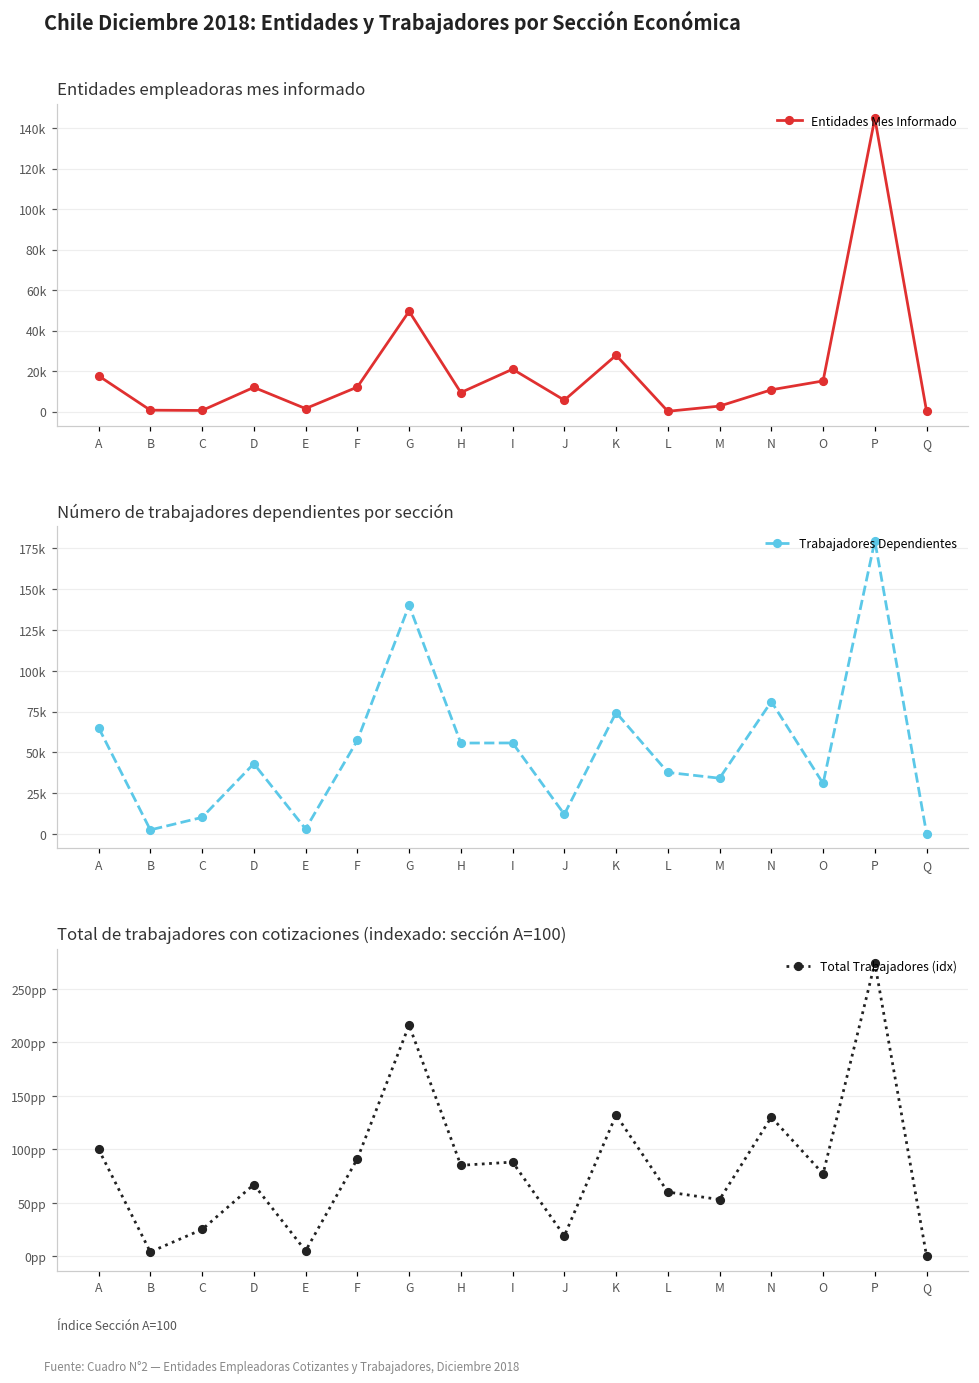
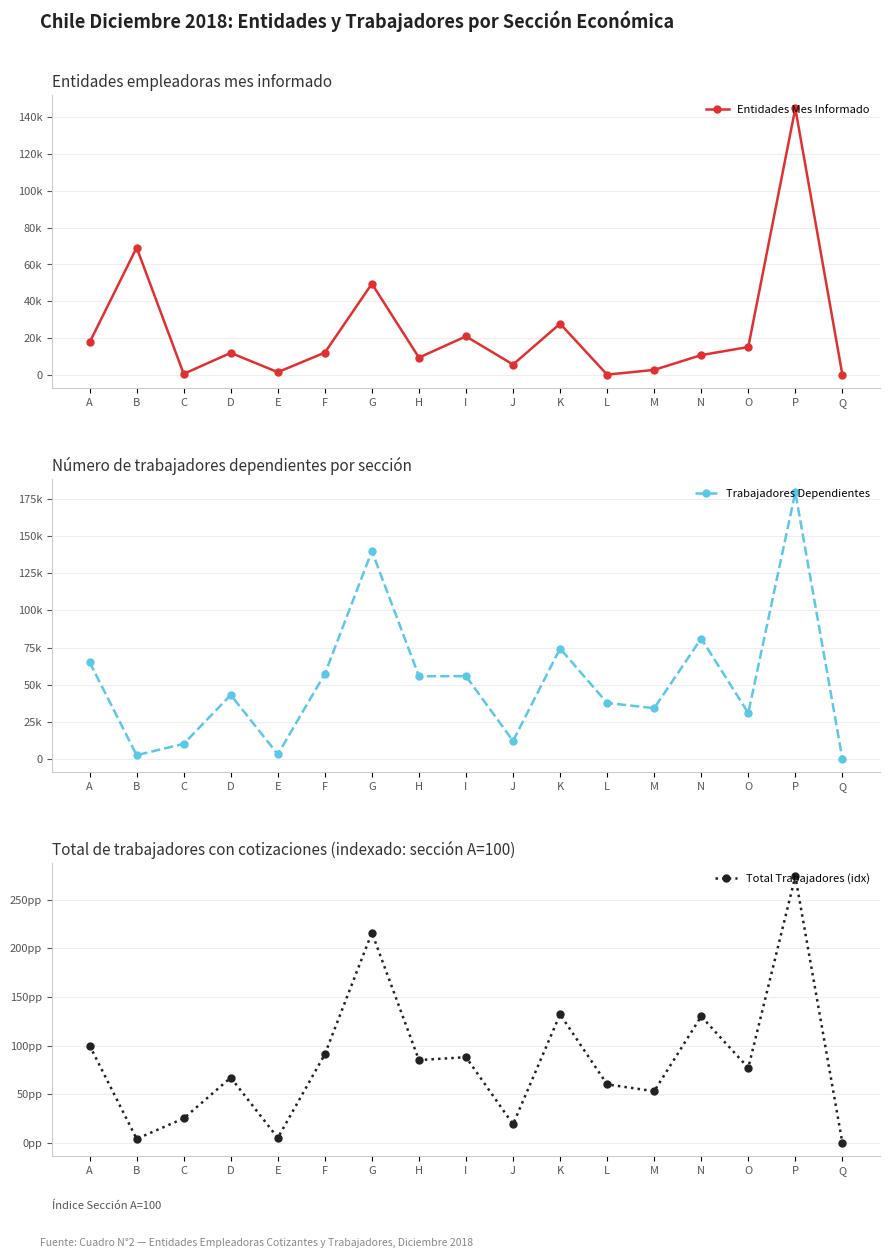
  {
    "Entidades empleadoras mes informado": {
      "A": "18000",
-     "B": "1000",
+     "B": "69000",
      "C": "1000",
      "D": "12000",
      "E": "2000",
      "F": "12000",
      "G": "50000",
      "H": "9000",
      "I": "21000",
      "J": "6000",
      "K": "28000",
      "L": "0",
      "M": "3000",
      "N": "11000",
      "O": "15000",
      "P": "145000",
      "Q": "0"
    },
    "Número de trabajadores dependientes por sección": {
      "A": "65000",
      "B": "3000",
      "C": "10000",
      "D": "43000",
      "E": "3000",
      "F": "57000",
      "G": "140000",
      "H": "56000",
      "I": "56000",
      "J": "12000",
      "K": "74000",
      "L": "38000",
      "M": "34000",
      "N": "81000",
      "O": "31000",
      "P": "179000",
      "Q": "0"
    },
    "Total de trabajadores con cotizaciones (indexado: sección A=100)": {
      "A": "100pp",
      "B": "0pp",
      "C": "30pp",
      "D": "70pp",
      "E": "10pp",
      "F": "90pp",
      "G": "220pp",
      "H": "90pp",
      "I": "90pp",
      "J": "20pp",
      "K": "130pp",
      "L": "60pp",
      "M": "50pp",
      "N": "130pp",
      "O": "80pp",
      "P": "270pp",
      "Q": "0pp"
    }
  }
